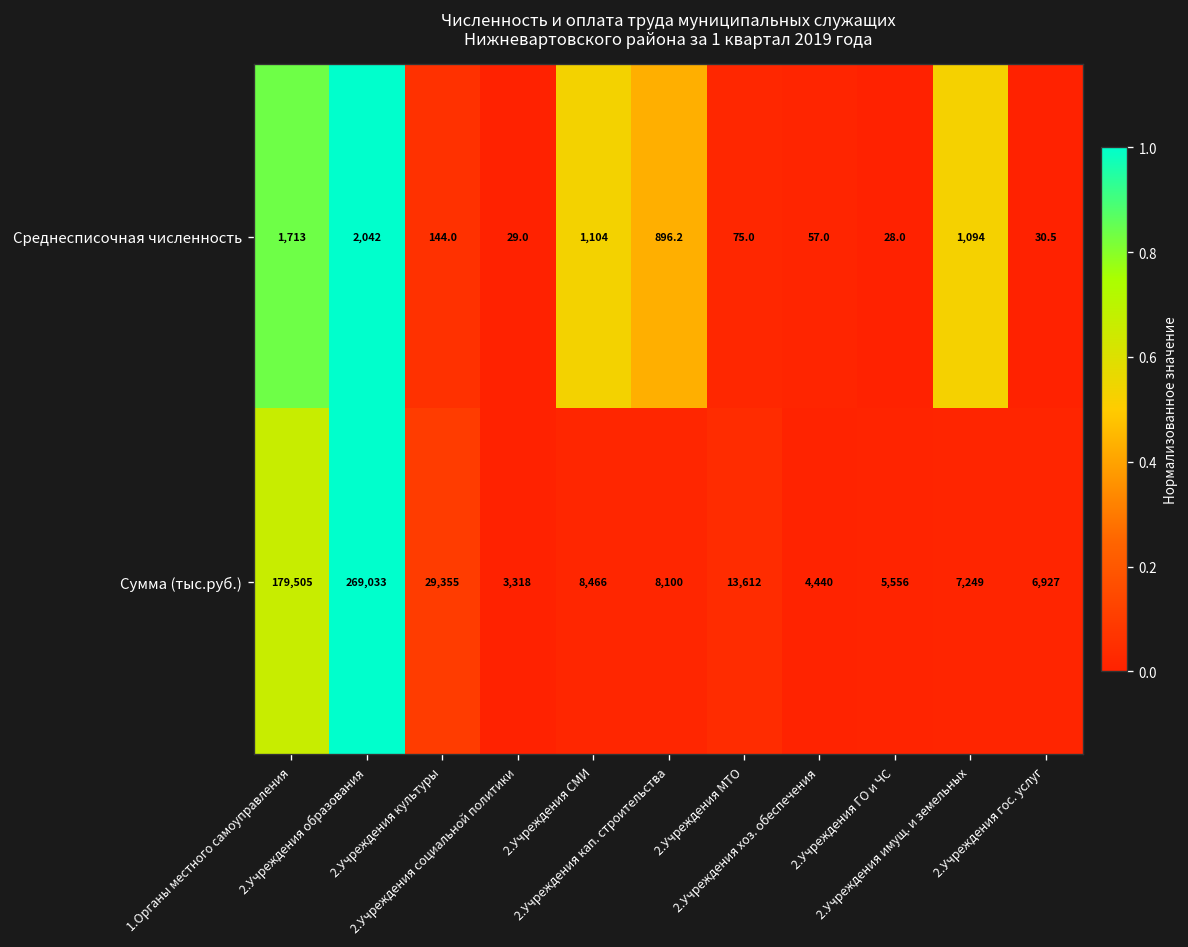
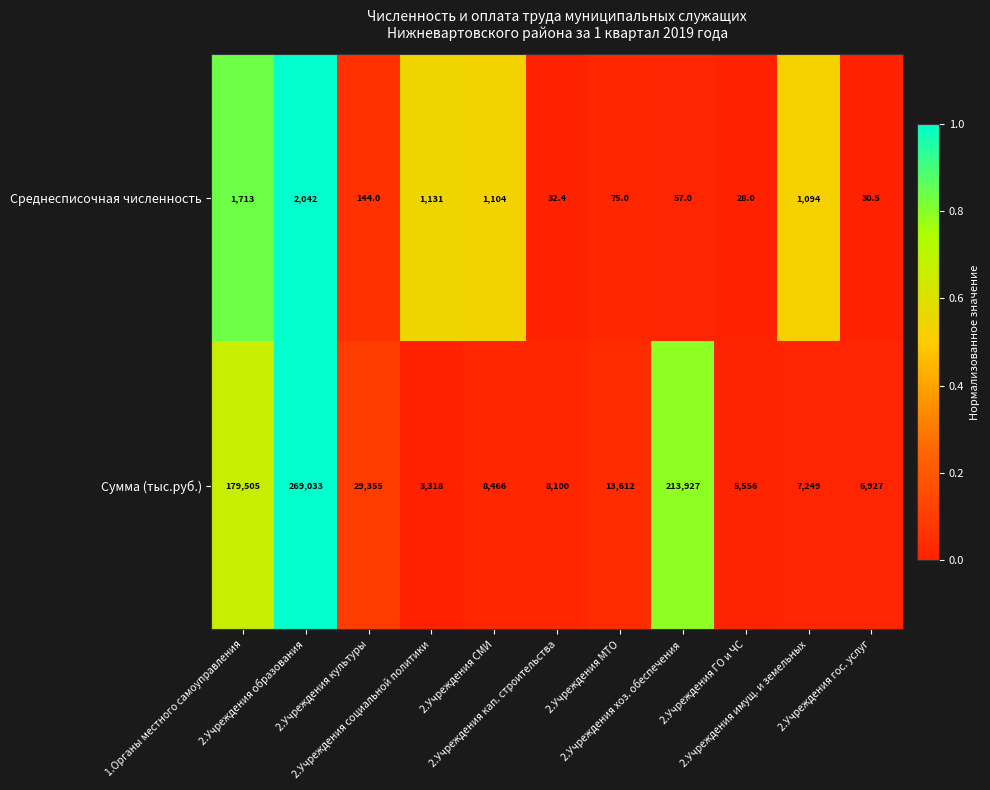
  {
    "Среднесписочная численность": {
      "1.Органы местного самоуправления": "1,713",
      "2.Учреждения образования": "2,042",
      "2.Учреждения культуры": "144.0",
-     "2.Учреждения социальной политики": "29.0",
+     "2.Учреждения социальной политики": "1,131",
      "2.Учреждения СМИ": "1,104",
-     "2.Учреждения кап. строительства": "896.2",
+     "2.Учреждения кап. строительства": "32.4",
      "2.Учреждения МТО": "75.0",
      "2.Учреждения хоз. обеспечения": "57.0",
      "2.Учреждения ГО и ЧС": "28.0",
      "2.Учреждения имущ. и земельных": "1,094",
      "2.Учреждения гос. услуг": "30.5"
    },
    "Сумма (тыс.руб.)": {
      "1.Органы местного самоуправления": "179,505",
      "2.Учреждения образования": "269,033",
      "2.Учреждения культуры": "29,355",
      "2.Учреждения социальной политики": "3,318",
      "2.Учреждения СМИ": "8,466",
      "2.Учреждения кап. строительства": "8,100",
      "2.Учреждения МТО": "13,612",
-     "2.Учреждения хоз. обеспечения": "4,440",
+     "2.Учреждения хоз. обеспечения": "213,927",
      "2.Учреждения ГО и ЧС": "5,556",
      "2.Учреждения имущ. и земельных": "7,249",
      "2.Учреждения гос. услуг": "6,927"
    }
  }
